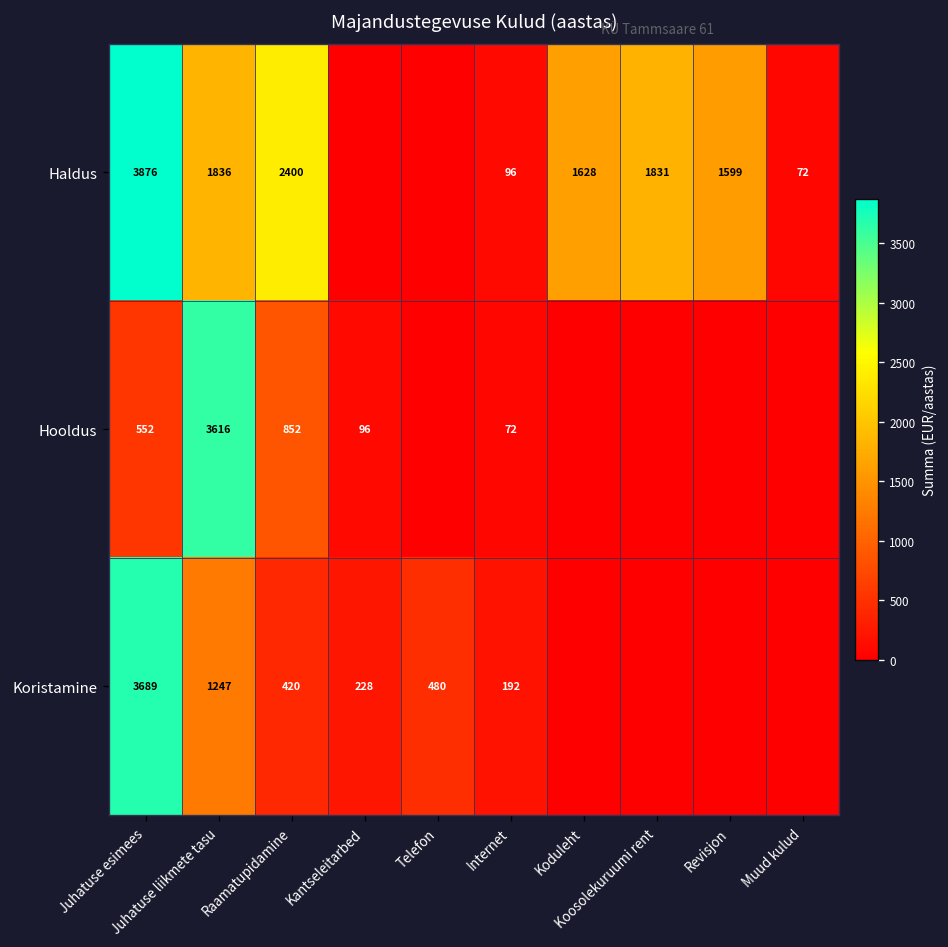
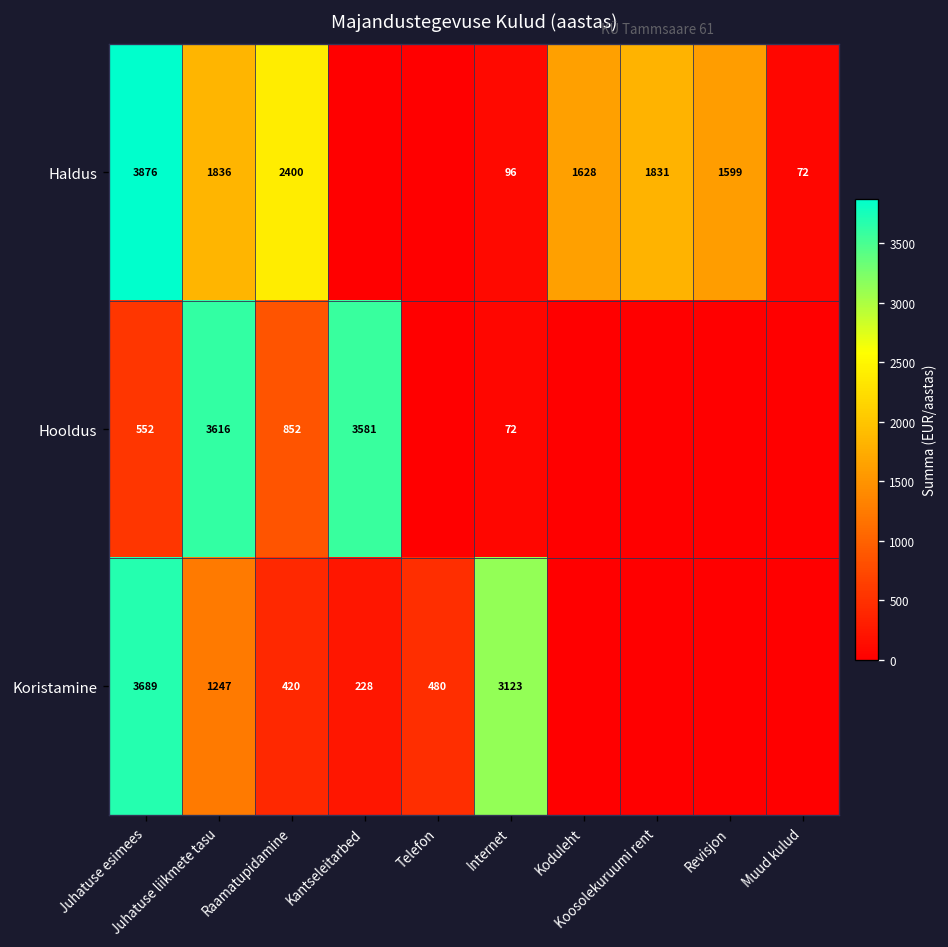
  {
    "Haldus": {
      "Juhatuse esimees": 3876,
      "Juhatuse liikmete tasu": 1836,
      "Raamatupidamine": 2400,
      "Internet": 96,
      "Koduleht": 1628,
      "Koosolekuruumi rent": 1831,
      "Revisjon": 1599,
      "Muud kulud": 72
    },
    "Hooldus": {
      "Juhatuse esimees": 552,
      "Juhatuse liikmete tasu": 3616,
      "Raamatupidamine": 852,
-     "Kantseleitarbed": 96,
+     "Kantseleitarbed": 3581,
      "Internet": 72
    },
    "Koristamine": {
      "Juhatuse esimees": 3689,
      "Juhatuse liikmete tasu": 1247,
      "Raamatupidamine": 420,
      "Kantseleitarbed": 228,
      "Telefon": 480,
-     "Internet": 192
+     "Internet": 3123
    }
  }
